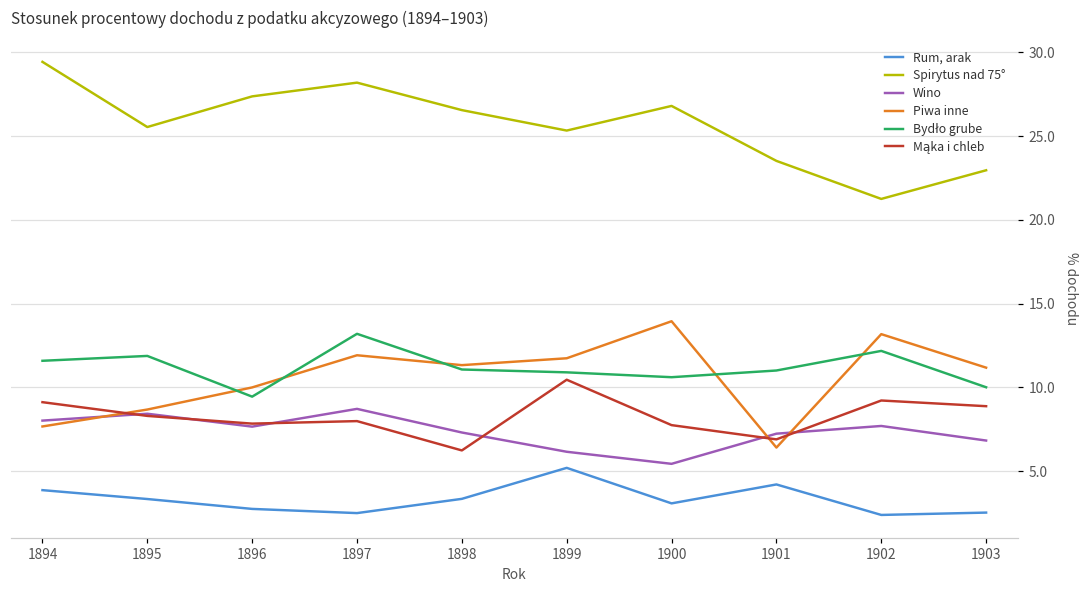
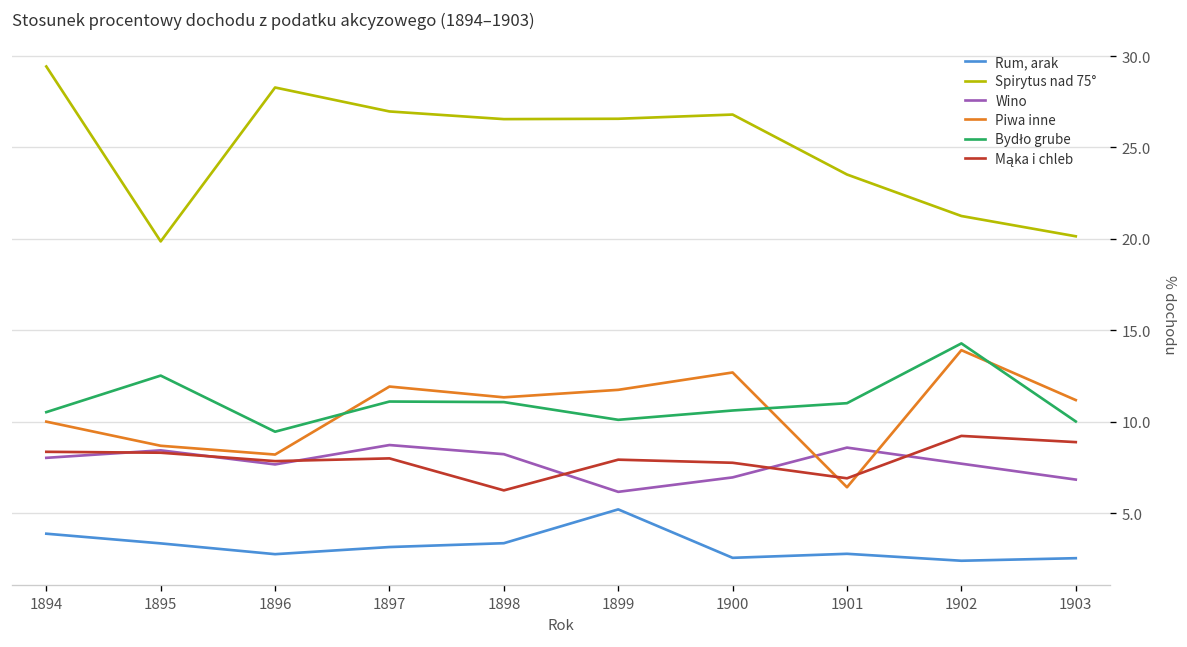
  {
    "Rum, arak": {
      "1894": 3.9,
      "1895": 3.3,
      "1896": 2.8,
-     "1897": 2.5,
+     "1897": 3.1,
      "1898": 3.4,
      "1899": 5.2,
-     "1900": 3.1,
-     "1901": 4.2,
+     "1900": 2.6,
+     "1901": 2.8,
      "1902": 2.4,
      "1903": 2.5
    },
    "Spirytus nad 75°": {
      "1894": 29.4,
-     "1895": 25.5,
-     "1896": 27.4,
-     "1897": 28.2,
+     "1895": 19.9,
+     "1896": 28.3,
+     "1897": 27.0,
      "1898": 26.6,
-     "1899": 25.3,
+     "1899": 26.6,
      "1900": 26.8,
      "1901": 23.5,
      "1902": 21.3,
-     "1903": 23.0
+     "1903": 20.1
    },
    "Wino": {
      "1894": 8.0,
      "1896": 7.7,
      "1897": 8.7,
-     "1898": 7.3,
+     "1898": 8.2,
      "1899": 6.2,
-     "1900": 5.4,
-     "1901": 7.2,
+     "1900": 7.0,
+     "1901": 8.6,
      "1902": 7.7,
      "1903": 6.8
    },
    "Piwa inne": {
-     "1894": 7.7,
+     "1894": 10.0,
      "1895": 8.7,
-     "1896": 10.0,
+     "1896": 8.2,
      "1897": 11.9,
      "1898": 11.3,
      "1899": 11.7,
-     "1900": 14.0,
+     "1900": 12.7,
      "1901": 6.4,
-     "1902": 13.2,
+     "1902": 13.9,
      "1903": 11.2
    },
    "Bydło grube": {
-     "1894": 11.6,
-     "1895": 11.9,
+     "1894": 10.5,
+     "1895": 12.5,
      "1896": 9.5,
-     "1897": 13.2,
+     "1897": 11.1,
      "1898": 11.1,
-     "1899": 10.9,
+     "1899": 10.1,
      "1900": 10.6,
      "1901": 11.0,
-     "1902": 12.2,
+     "1902": 14.3,
      "1903": 10.0
    },
    "Mąka i chleb": {
-     "1894": 9.1,
+     "1894": 8.4,
      "1896": 7.8,
      "1897": 8.0,
      "1898": 6.2,
-     "1899": 10.5,
+     "1899": 7.9,
      "1900": 7.8,
      "1901": 6.9,
      "1902": 9.2,
      "1903": 8.9
    }
  }
